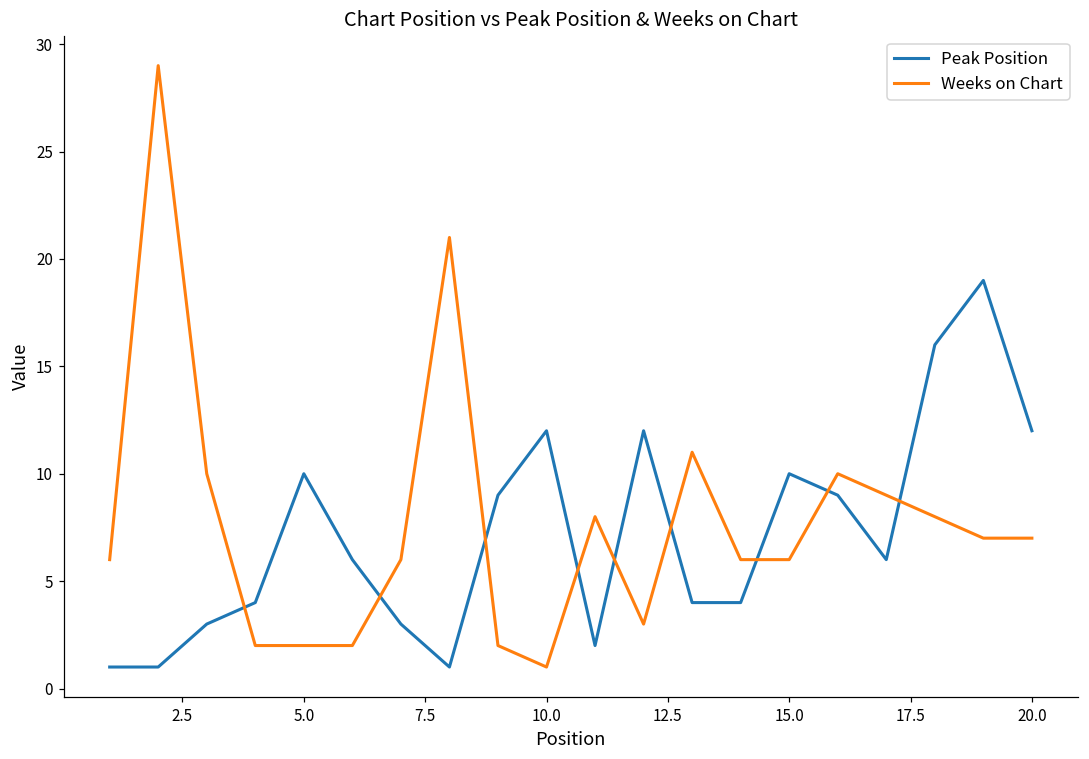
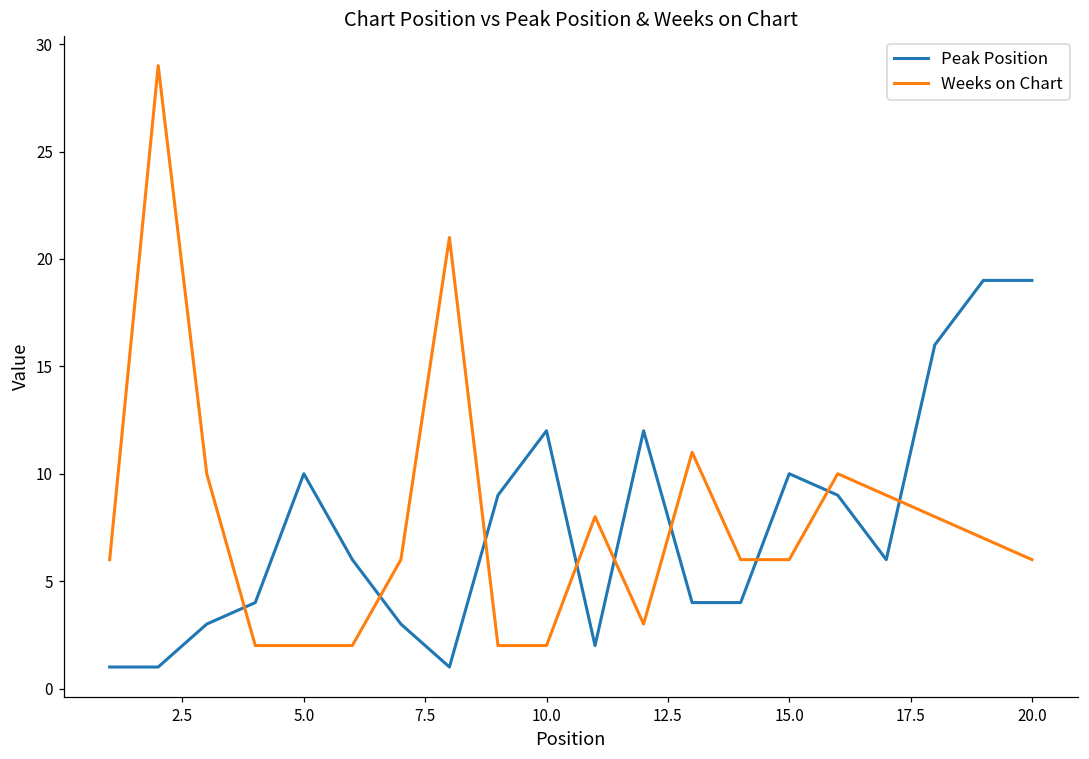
  {
    "Peak Position": {
      "5.0": 10,
      "10.0": 12,
      "15.0": 10,
-     "20.0": 12
+     "20.0": 19
    },
    "Weeks on Chart": {
      "5.0": 2,
-     "10.0": 1,
+     "10.0": 2,
      "15.0": 6,
-     "20.0": 7
+     "20.0": 6
    }
  }
